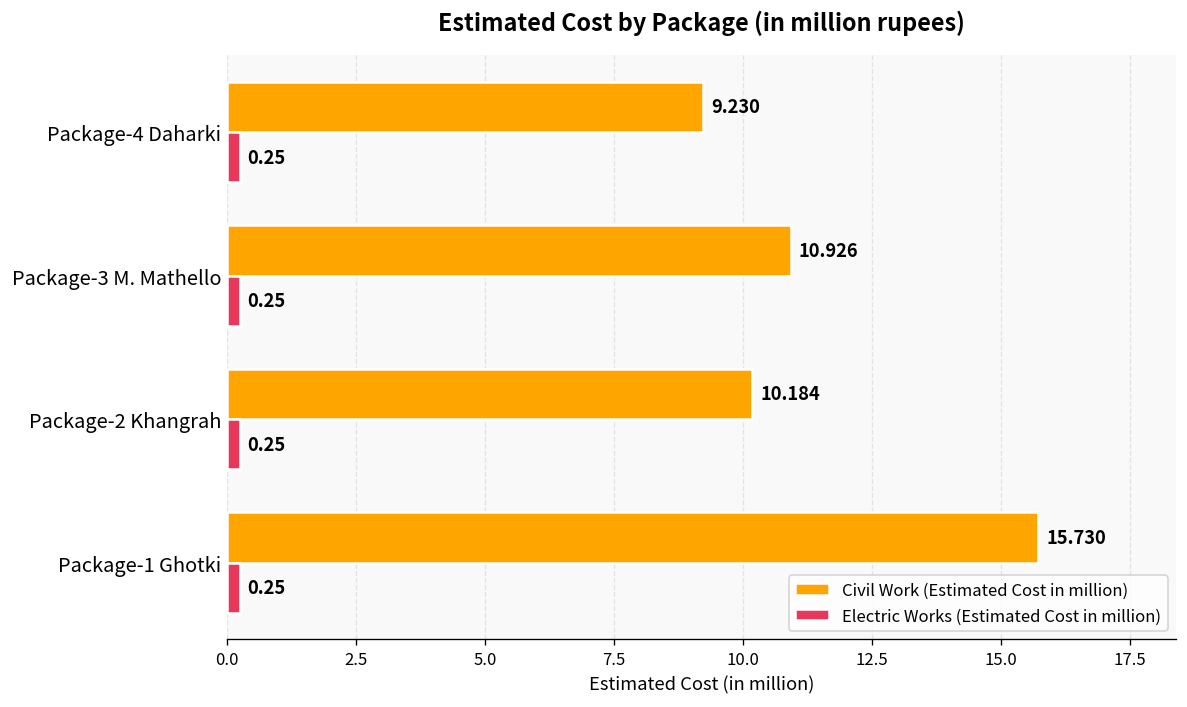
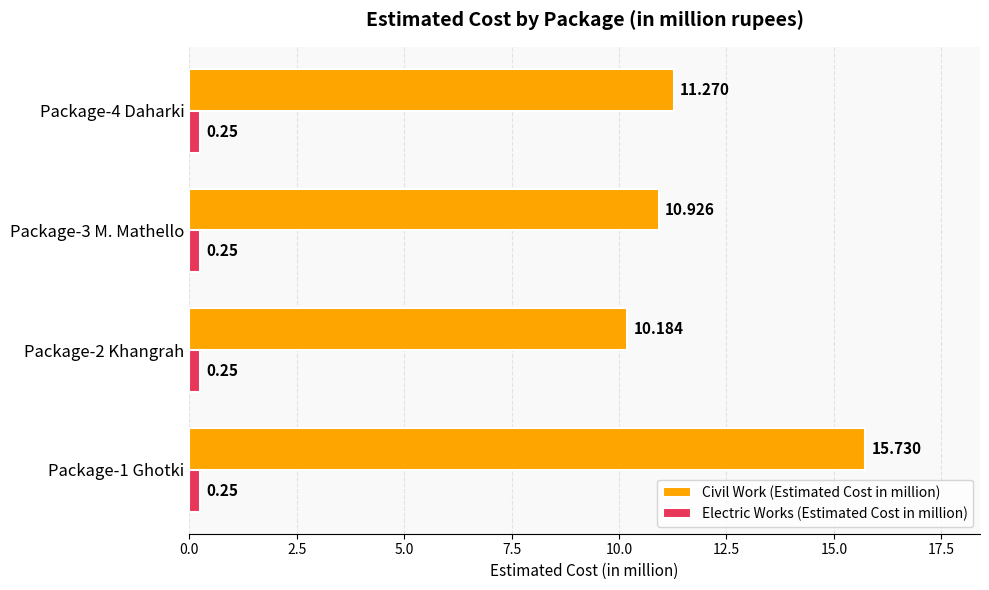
  {
    "Civil Work (Estimated Cost in million)": {
-     "Package-4 Daharki": 9.230,
+     "Package-4 Daharki": 11.270,
      "Package-3 M. Mathello": 10.926,
      "Package-2 Khangrah": 10.184,
      "Package-1 Ghotki": 15.730
    },
    "Electric Works (Estimated Cost in million)": {
      "Package-4 Daharki": 0.25,
      "Package-3 M. Mathello": 0.25,
      "Package-2 Khangrah": 0.25,
      "Package-1 Ghotki": 0.25
    }
  }
